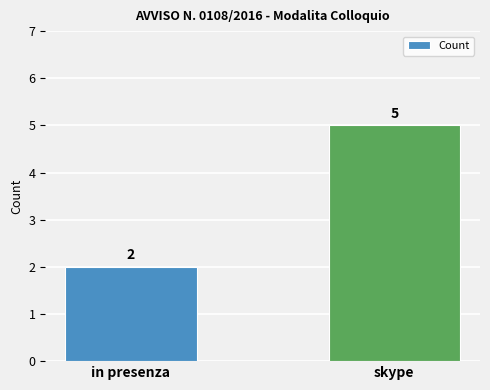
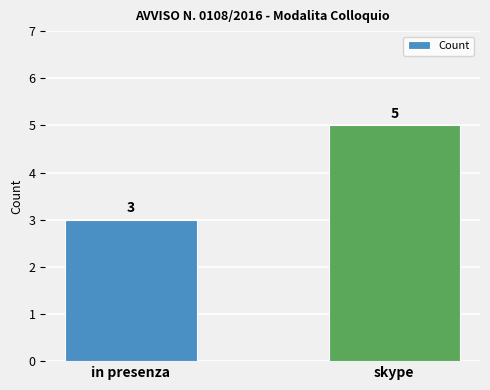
  {
-   "in presenza": 2,
+   "in presenza": 3,
    "skype": 5
  }
